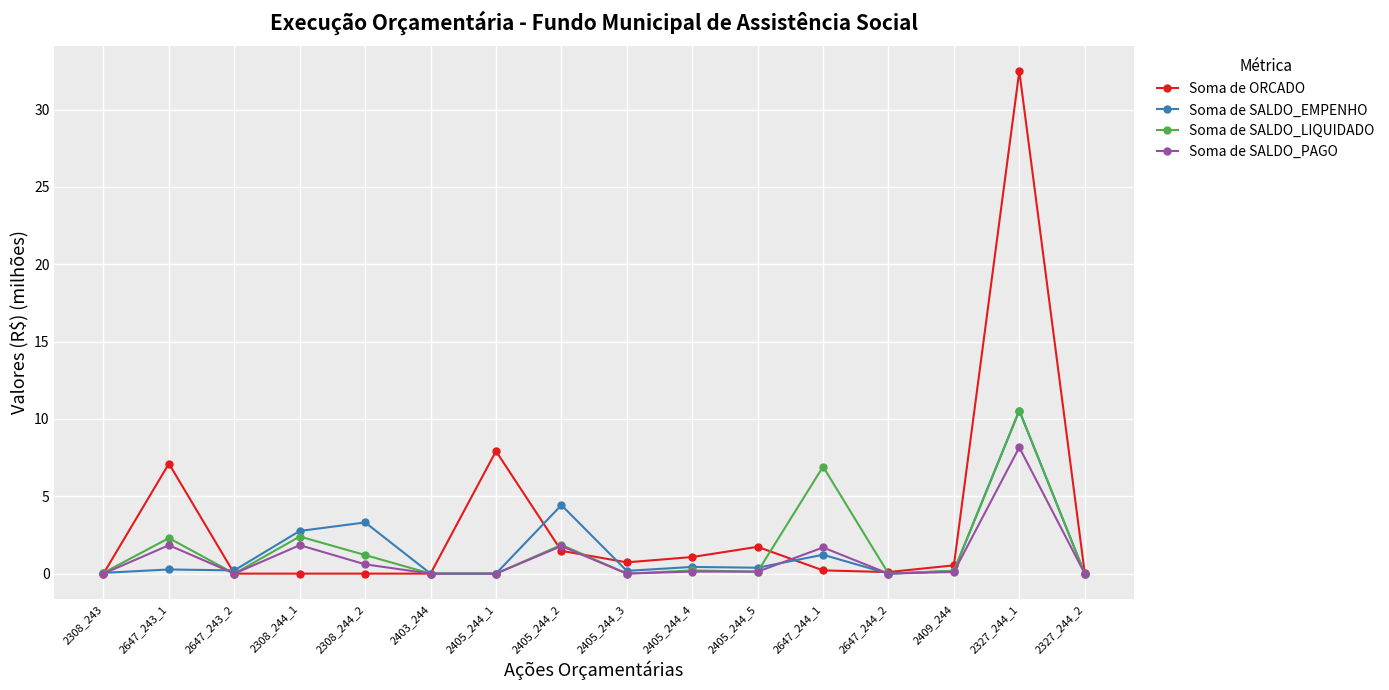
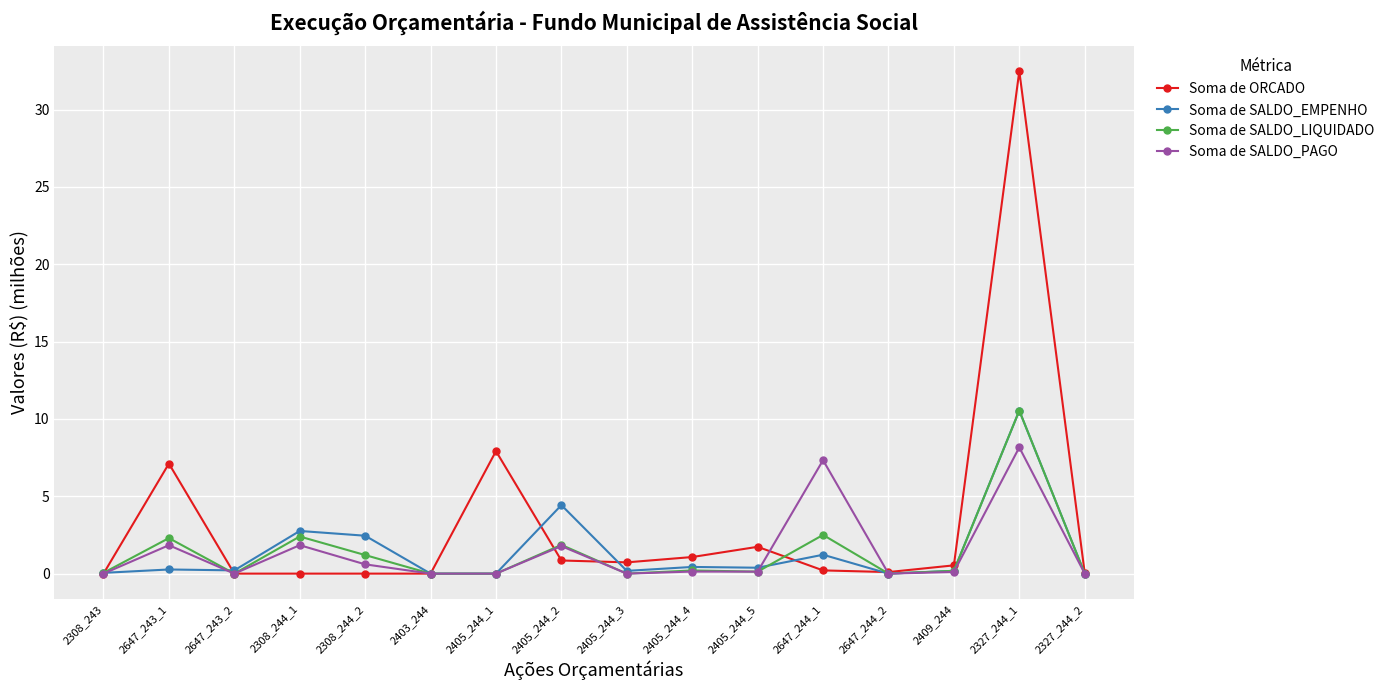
  {
    "Soma de ORCADO": {
      "2647_243_1": 7.1,
      "2308_244_1": 0.0,
      "2308_244_2": 0.0,
      "2405_244_1": 7.9,
-     "2405_244_2": 1.5,
+     "2405_244_2": 0.8,
      "2405_244_3": 0.7,
      "2405_244_4": 1.1,
      "2405_244_5": 1.7,
      "2647_244_1": 0.2,
      "2409_244": 0.5,
      "2327_244_1": 32.5
    },
    "Soma de SALDO_EMPENHO": {
      "2647_243_1": 0.3,
      "2647_243_2": 0.2,
      "2308_244_1": 2.8,
-     "2308_244_2": 3.3,
+     "2308_244_2": 2.5,
      "2405_244_2": 4.4,
      "2405_244_3": 0.2,
      "2405_244_4": 0.4,
      "2405_244_5": 0.4,
      "2647_244_1": 1.2
    },
    "Soma de SALDO_LIQUIDADO": {
      "2647_243_1": 2.3,
      "2308_244_1": 2.4,
      "2308_244_2": 1.2,
-     "2647_244_1": 6.9
+     "2647_244_1": 2.5
    },
    "Soma de SALDO_PAGO": {
      "2647_243_1": 1.8,
      "2308_244_1": 1.8,
      "2308_244_2": 0.6,
-     "2647_244_1": 1.7,
+     "2647_244_1": 7.3,
      "2327_244_1": 8.2
    }
  }
